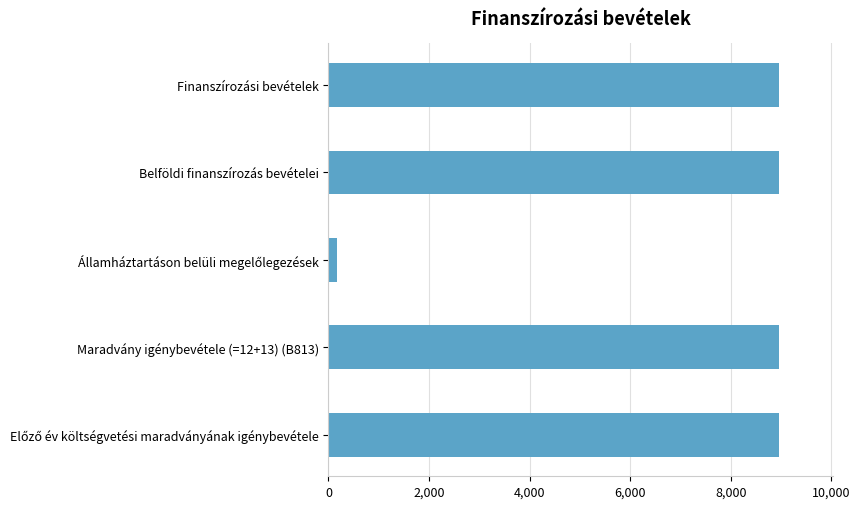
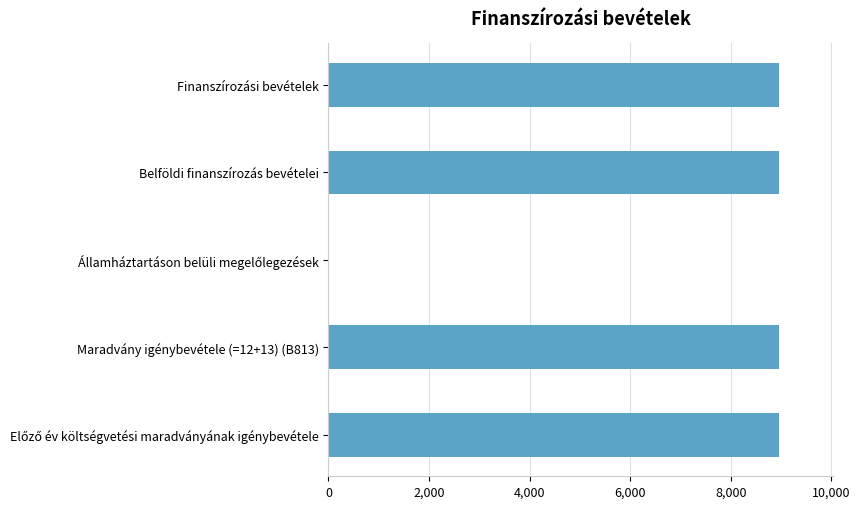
  {
    "Finanszírozási bevételek": "9,000",
    "Belföldi finanszírozás bevételei": "9,000",
-   "Államháztartáson belüli megelőlegezések": "200",
+   "Államháztartáson belüli megelőlegezések": "0",
    "Maradvány igénybevétele (=12+13) (B813)": "9,000",
    "Előző év költségvetési maradványának igénybevétele": "9,000"
  }
